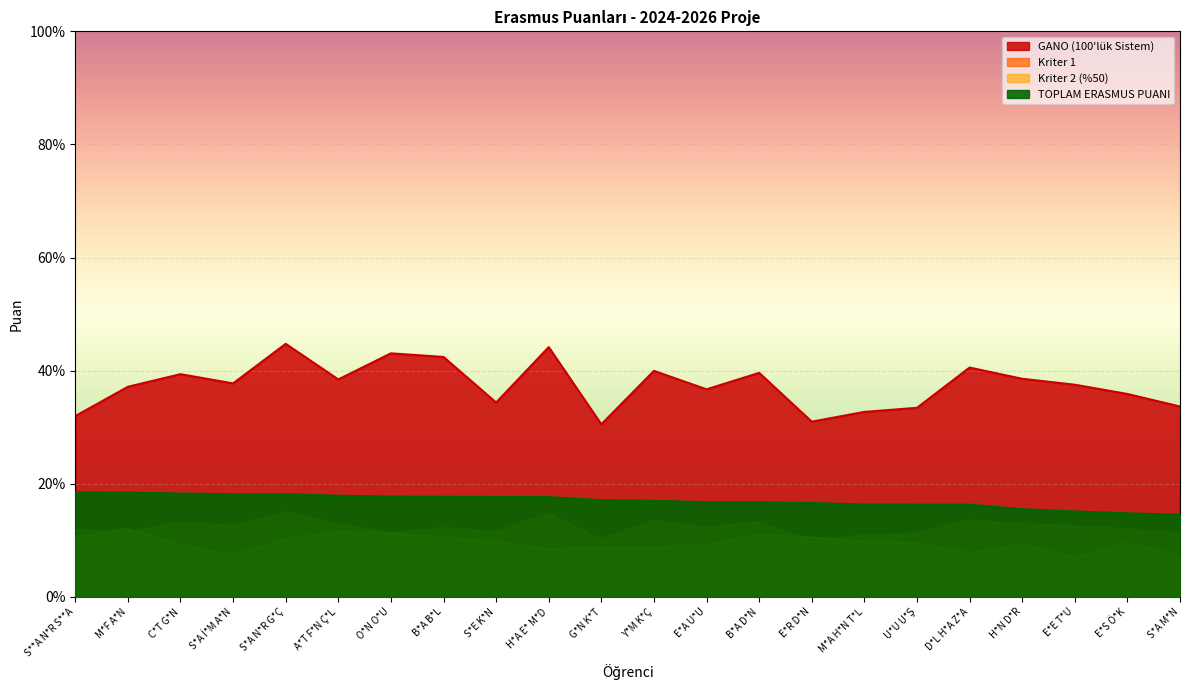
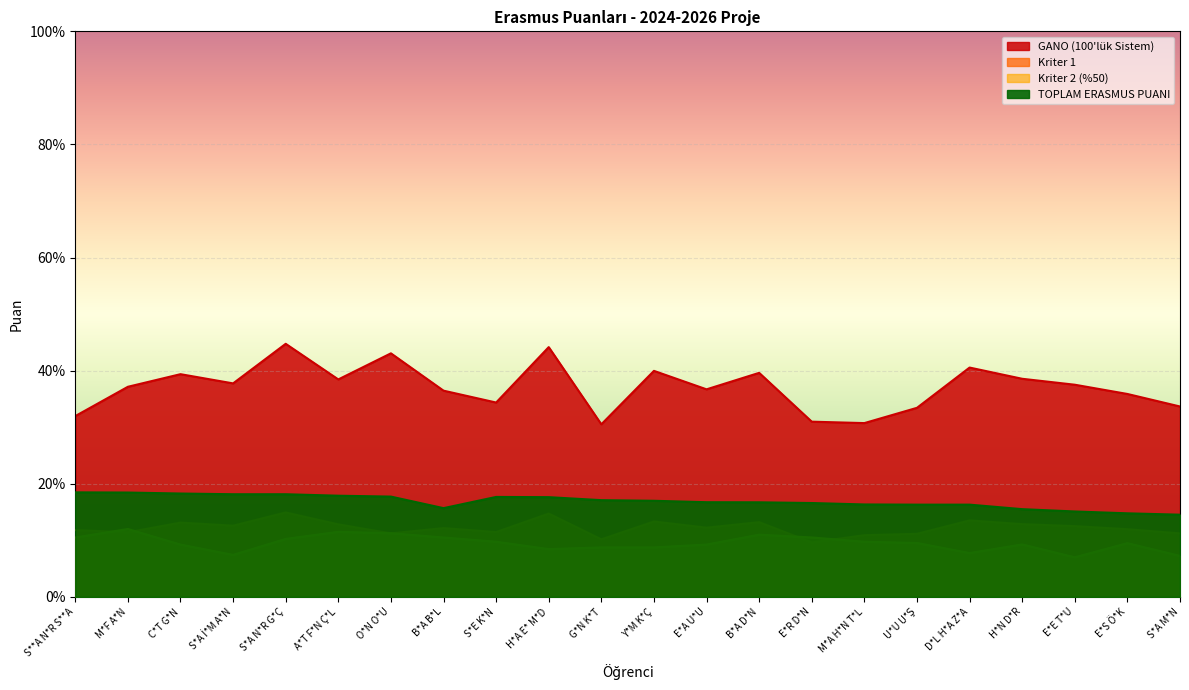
  {
    "GANO (100'lük Sistem)": {
      "S**A N*R S**A": "32%",
      "M*F A*N": "37%",
      "C*T G*N": "39%",
      "S*A İ*M A*N": "38%",
      "S*A N*R G*Ç": "45%",
      "A*T F*N Ç*L": "38%",
      "O*N O*U": "43%",
-     "B*A B*L": "42%",
+     "B*A B*L": "36%",
      "S*E K*N": "34%",
      "H*A E* M*D": "44%",
      "G*N K*T": "31%",
      "Y*M K*Ç": "40%",
      "E*A U*U": "37%",
      "B*A D*N": "40%",
      "E*R D*N": "31%",
-     "M*A H*N T*L": "33%",
+     "M*A H*N T*L": "31%",
      "U*U U*Ş": "33%",
      "D*L H*A Z*A": "41%",
      "H*N D*R": "39%",
      "E*E T*U": "38%",
      "E*S Ö*K": "36%",
      "S*A M*N": "34%"
    },
    "Kriter 1": {
      "S**A N*R S**A": "12%",
      "M*F A*N": "11%",
      "C*T G*N": "13%",
      "S*A İ*M A*N": "13%",
      "S*A N*R G*Ç": "15%",
      "A*T F*N Ç*L": "13%",
      "B*A B*L": "12%",
      "S*E K*N": "11%",
      "H*A E* M*D": "15%",
      "G*N K*T": "10%",
      "Y*M K*Ç": "13%",
      "E*A U*U": "12%",
      "B*A D*N": "13%",
      "E*R D*N": "10%",
      "M*A H*N T*L": "11%",
      "U*U U*Ş": "11%",
      "D*L H*A Z*A": "14%",
      "H*N D*R": "13%",
      "E*E T*U": "13%",
      "E*S Ö*K": "12%",
      "S*A M*N": "11%"
    },
    "Kriter 2 (%50)": {
      "S**A N*R S**A": "11%",
      "M*F A*N": "12%",
      "C*T G*N": "9%",
      "S*A İ*M A*N": "7%",
      "S*A N*R G*Ç": "10%",
      "A*T F*N Ç*L": "12%",
      "B*A B*L": "11%",
      "S*E K*N": "10%",
      "H*A E* M*D": "8%",
      "G*N K*T": "9%",
      "Y*M K*Ç": "9%",
      "E*A U*U": "9%",
      "B*A D*N": "11%",
      "E*R D*N": "11%",
      "M*A H*N T*L": "10%",
      "U*U U*Ş": "10%",
      "D*L H*A Z*A": "8%",
      "H*N D*R": "9%",
      "E*E T*U": "7%",
      "E*S Ö*K": "10%",
      "S*A M*N": "7%"
    },
    "TOPLAM ERASMUS PUANI": {
      "S**A N*R S**A": "18%",
      "M*F A*N": "18%",
      "C*T G*N": "18%",
      "S*A İ*M A*N": "18%",
      "S*A N*R G*Ç": "18%",
      "A*T F*N Ç*L": "18%",
      "O*N O*U": "18%",
-     "B*A B*L": "18%",
+     "B*A B*L": "16%",
      "S*E K*N": "18%",
      "H*A E* M*D": "18%",
      "G*N K*T": "17%",
      "Y*M K*Ç": "17%",
      "E*A U*U": "17%",
      "B*A D*N": "17%",
      "E*R D*N": "17%",
      "M*A H*N T*L": "16%",
      "U*U U*Ş": "16%",
      "D*L H*A Z*A": "16%",
      "H*N D*R": "16%",
      "E*E T*U": "15%",
      "E*S Ö*K": "15%",
      "S*A M*N": "15%"
    }
  }
